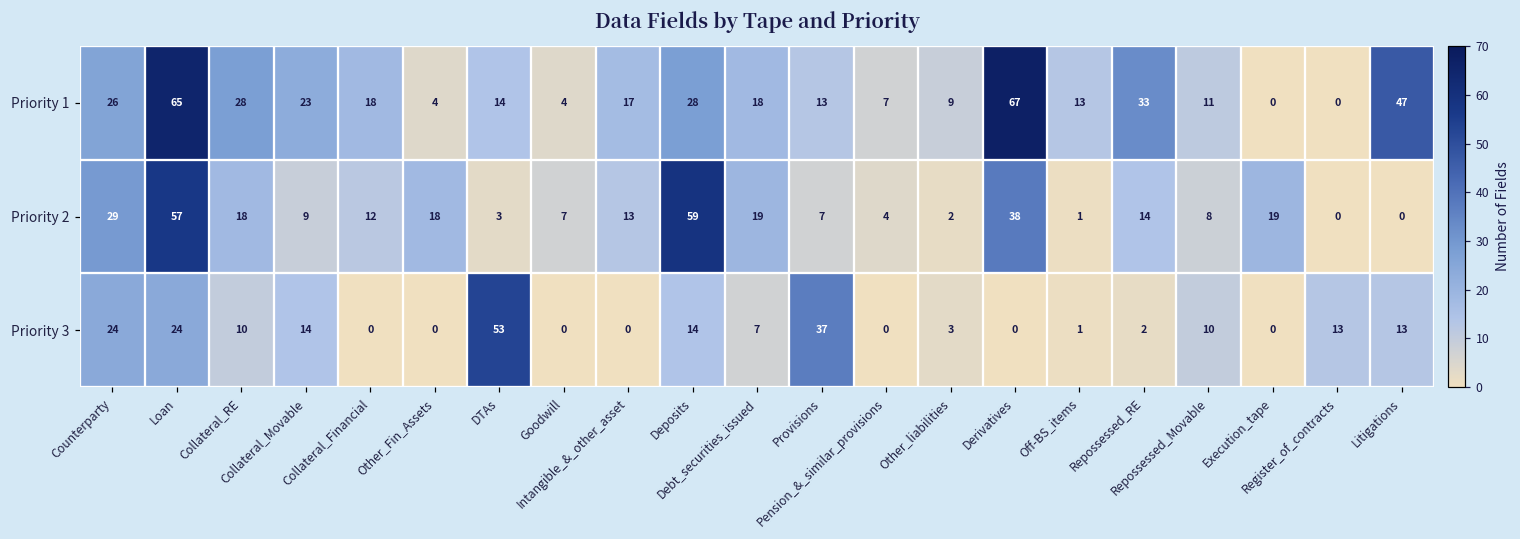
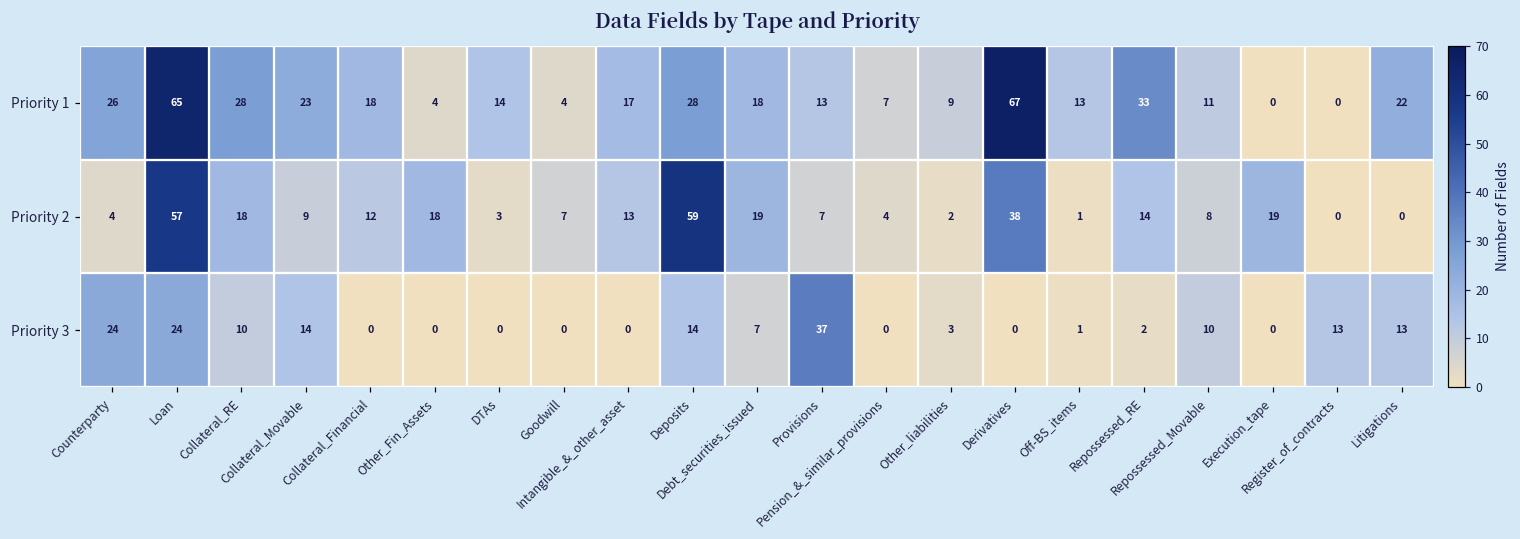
  {
    "Priority 1": {
      "Counterparty": 26,
      "Loan": 65,
      "Collateral_RE": 28,
      "Collateral_Movable": 23,
      "Collateral_Financial": 18,
      "Other_Fin_Assets": 4,
      "DTAs": 14,
      "Goodwill": 4,
      "Intangible_&_other_asset": 17,
      "Deposits": 28,
      "Debt_securities_issued": 18,
      "Provisions": 13,
      "Pension_&_similar_provisions": 7,
      "Other_liabilities": 9,
      "Derivatives": 67,
      "Off-BS_items": 13,
      "Repossessed_RE": 33,
      "Repossessed_Movable": 11,
      "Execution_tape": 0,
      "Register_of_contracts": 0,
-     "Litigations": 47
+     "Litigations": 22
    },
    "Priority 2": {
-     "Counterparty": 29,
+     "Counterparty": 4,
      "Loan": 57,
      "Collateral_RE": 18,
      "Collateral_Movable": 9,
      "Collateral_Financial": 12,
      "Other_Fin_Assets": 18,
      "DTAs": 3,
      "Goodwill": 7,
      "Intangible_&_other_asset": 13,
      "Deposits": 59,
      "Debt_securities_issued": 19,
      "Provisions": 7,
      "Pension_&_similar_provisions": 4,
      "Other_liabilities": 2,
      "Derivatives": 38,
      "Off-BS_items": 1,
      "Repossessed_RE": 14,
      "Repossessed_Movable": 8,
      "Execution_tape": 19,
      "Register_of_contracts": 0,
      "Litigations": 0
    },
    "Priority 3": {
      "Counterparty": 24,
      "Loan": 24,
      "Collateral_RE": 10,
      "Collateral_Movable": 14,
      "Collateral_Financial": 0,
      "Other_Fin_Assets": 0,
-     "DTAs": 53,
+     "DTAs": 0,
      "Goodwill": 0,
      "Intangible_&_other_asset": 0,
      "Deposits": 14,
      "Debt_securities_issued": 7,
      "Provisions": 37,
      "Pension_&_similar_provisions": 0,
      "Other_liabilities": 3,
      "Derivatives": 0,
      "Off-BS_items": 1,
      "Repossessed_RE": 2,
      "Repossessed_Movable": 10,
      "Execution_tape": 0,
      "Register_of_contracts": 13,
      "Litigations": 13
    }
  }
